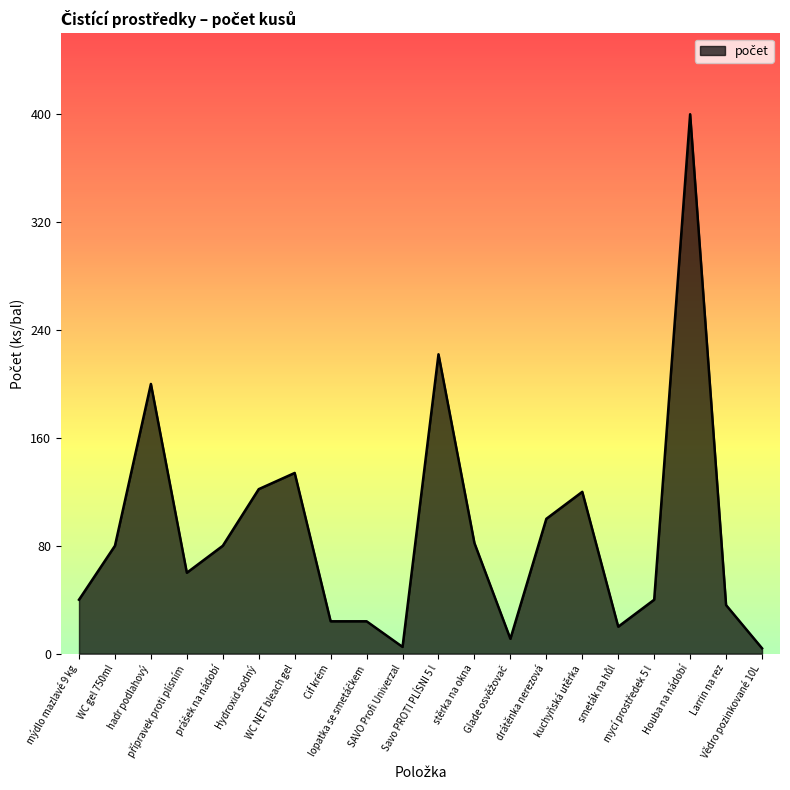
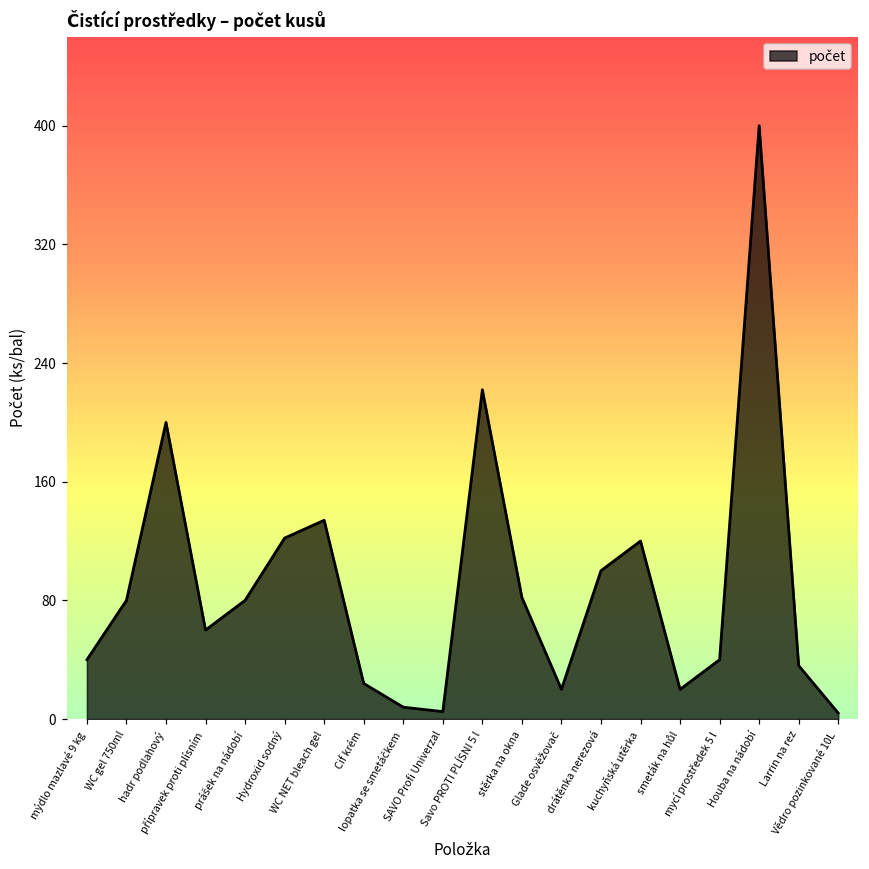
  {
    "mýdlo mazlavé 9 kg": 40,
    "WC gel 750ml": 80,
    "hadr podlahový": 200,
    "přípravek proti plísním": 60,
    "prášek na nádobí": 80,
    "Hydroxid sodný": 122,
    "WC NET bleach gel": 134,
    "Cif krém": 24,
-   "lopatka se smetáčkem": 24,
+   "lopatka se smetáčkem": 8,
    "SAVO Profi Univerzal": 5,
    "Savo PROTI PLÍSNI 5 l": 222,
    "stěrka na okna": 82,
-   "Glade osvěžovač": 11,
+   "Glade osvěžovač": 20,
    "drátěnka nerezová": 100,
    "kuchyňská utěrka": 120,
    "smeták na hůl": 20,
    "mycí prostředek 5 l": 40,
    "Houba na nádobí": 400,
    "Larrin na rez": 36,
    "Vědro pozinkované 10L": 4
  }
